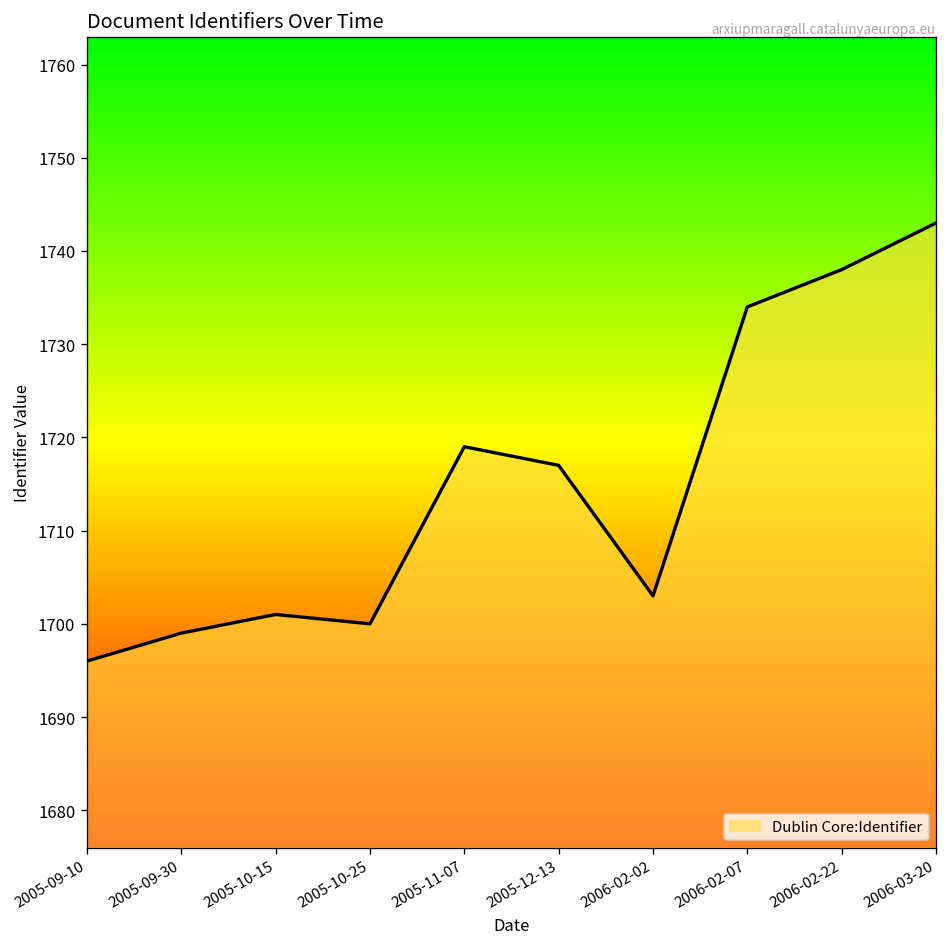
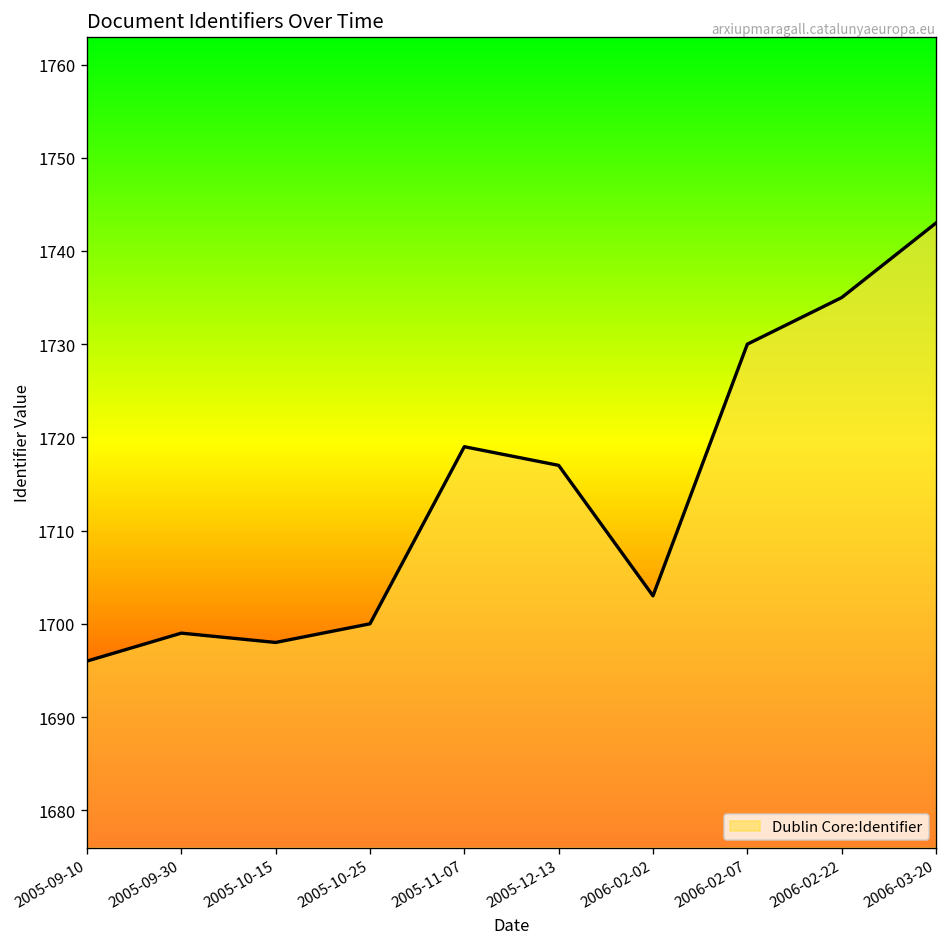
  {
    "2005-09-10": 1696,
    "2005-09-30": 1699,
-   "2005-10-15": 1701,
+   "2005-10-15": 1698,
    "2005-10-25": 1700,
    "2005-11-07": 1719,
    "2005-12-13": 1717,
    "2006-02-02": 1703,
-   "2006-02-07": 1734,
-   "2006-02-22": 1738,
+   "2006-02-07": 1730,
+   "2006-02-22": 1735,
    "2006-03-20": 1743
  }
